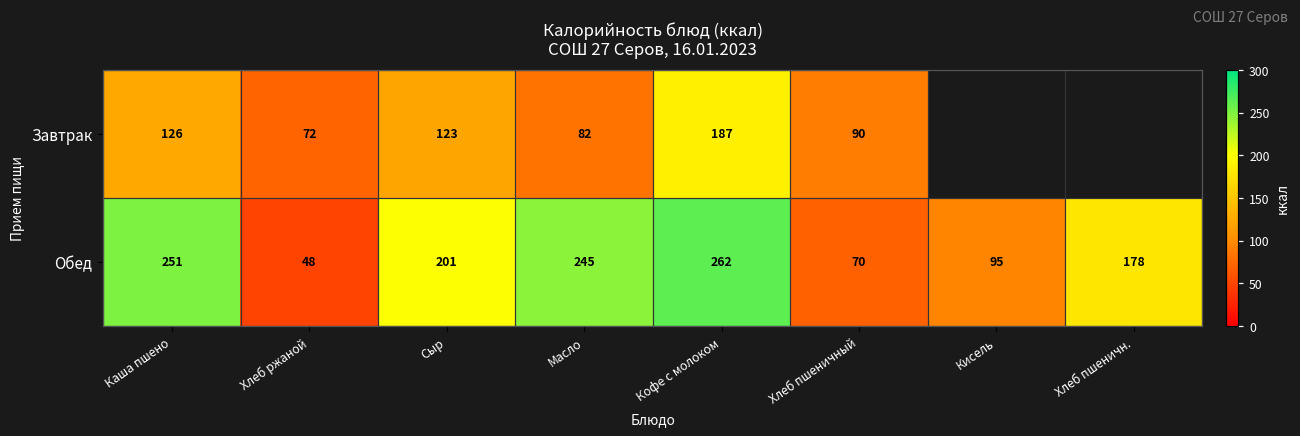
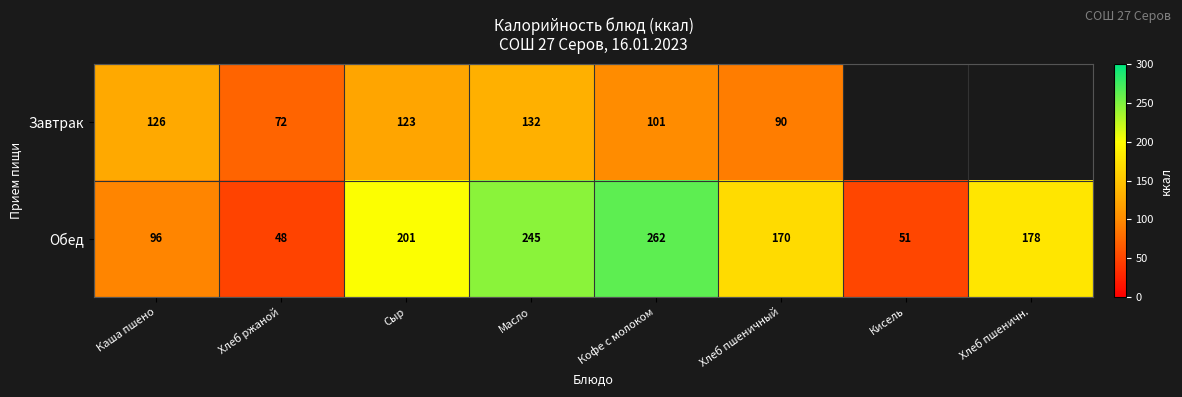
  {
    "Завтрак": {
      "Каша пшено": 126,
      "Хлеб ржаной": 72,
      "Сыр": 123,
-     "Масло": 82,
-     "Кофе с молоком": 187,
+     "Масло": 132,
+     "Кофе с молоком": 101,
      "Хлеб пшеничный": 90
    },
    "Обед": {
-     "Каша пшено": 251,
+     "Каша пшено": 96,
      "Хлеб ржаной": 48,
      "Сыр": 201,
      "Масло": 245,
      "Кофе с молоком": 262,
-     "Хлеб пшеничный": 70,
-     "Кисель": 95,
+     "Хлеб пшеничный": 170,
+     "Кисель": 51,
      "Хлеб пшеничн.": 178
    }
  }
